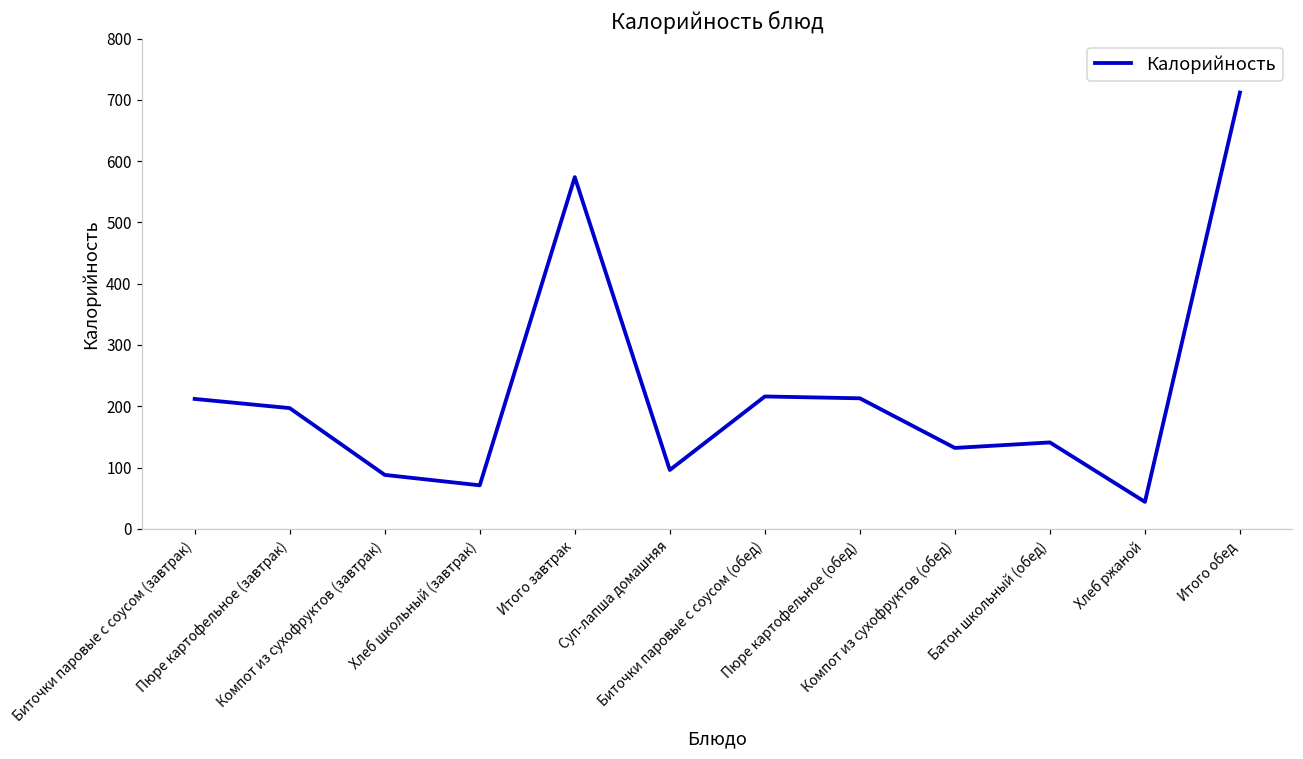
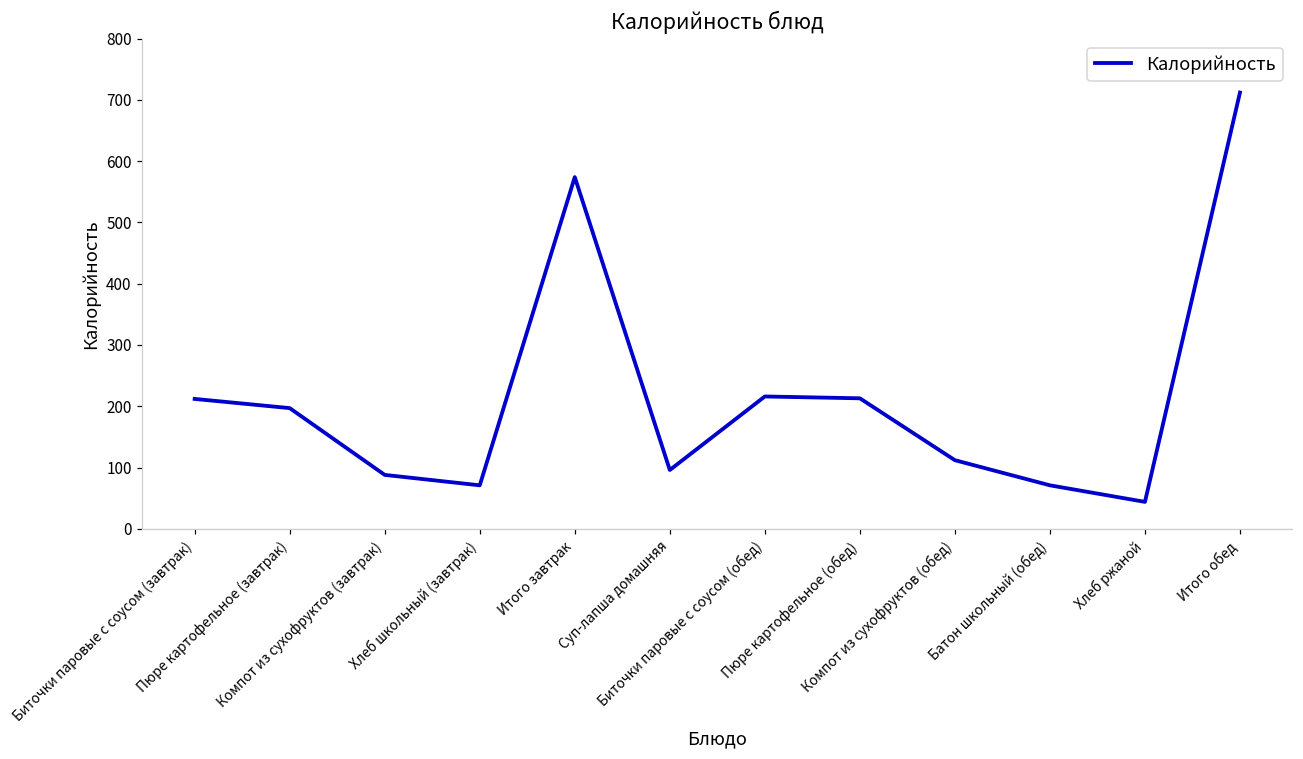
  {
    "Биточки паровые с соусом (завтрак)": 210,
    "Пюре картофельное (завтрак)": 200,
    "Компот из сухофруктов (завтрак)": 90,
    "Хлеб школьный (завтрак)": 70,
    "Итого завтрак": 570,
    "Суп-лапша домашняя": 100,
    "Биточки паровые с соусом (обед)": 220,
    "Пюре картофельное (обед)": 210,
-   "Компот из сухофруктов (обед)": 130,
-   "Батон школьный (обед)": 140,
+   "Компот из сухофруктов (обед)": 110,
+   "Батон школьный (обед)": 70,
    "Хлеб ржаной": 40,
    "Итого обед": 710
  }
